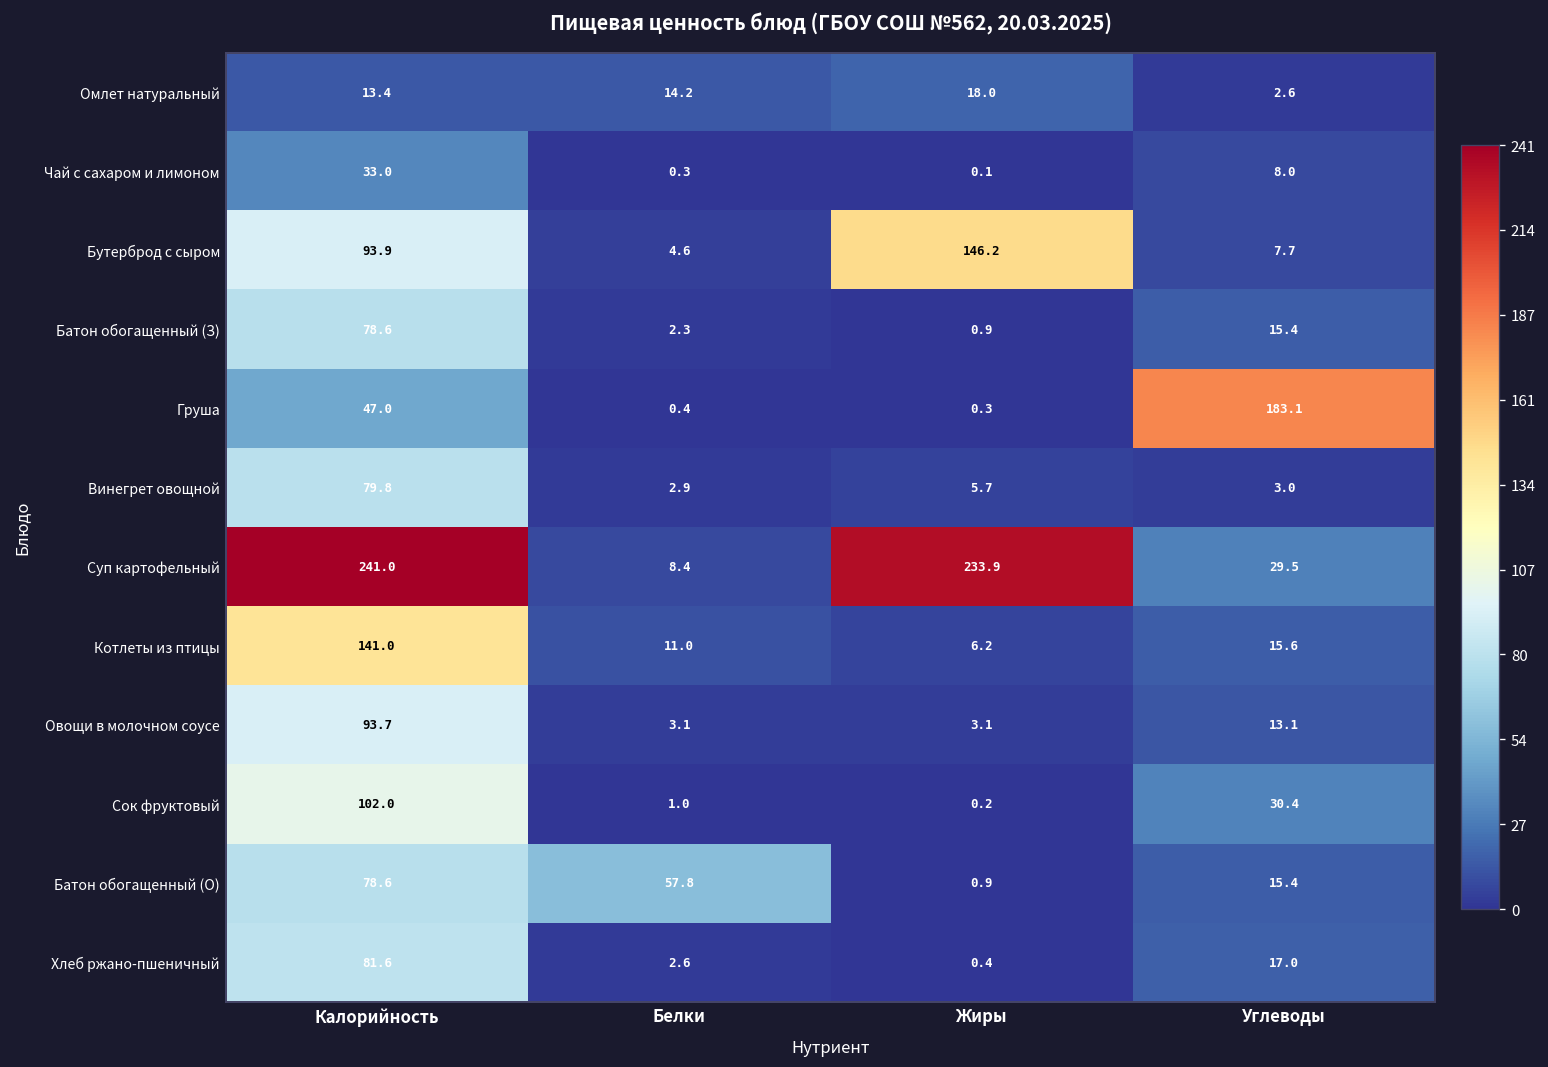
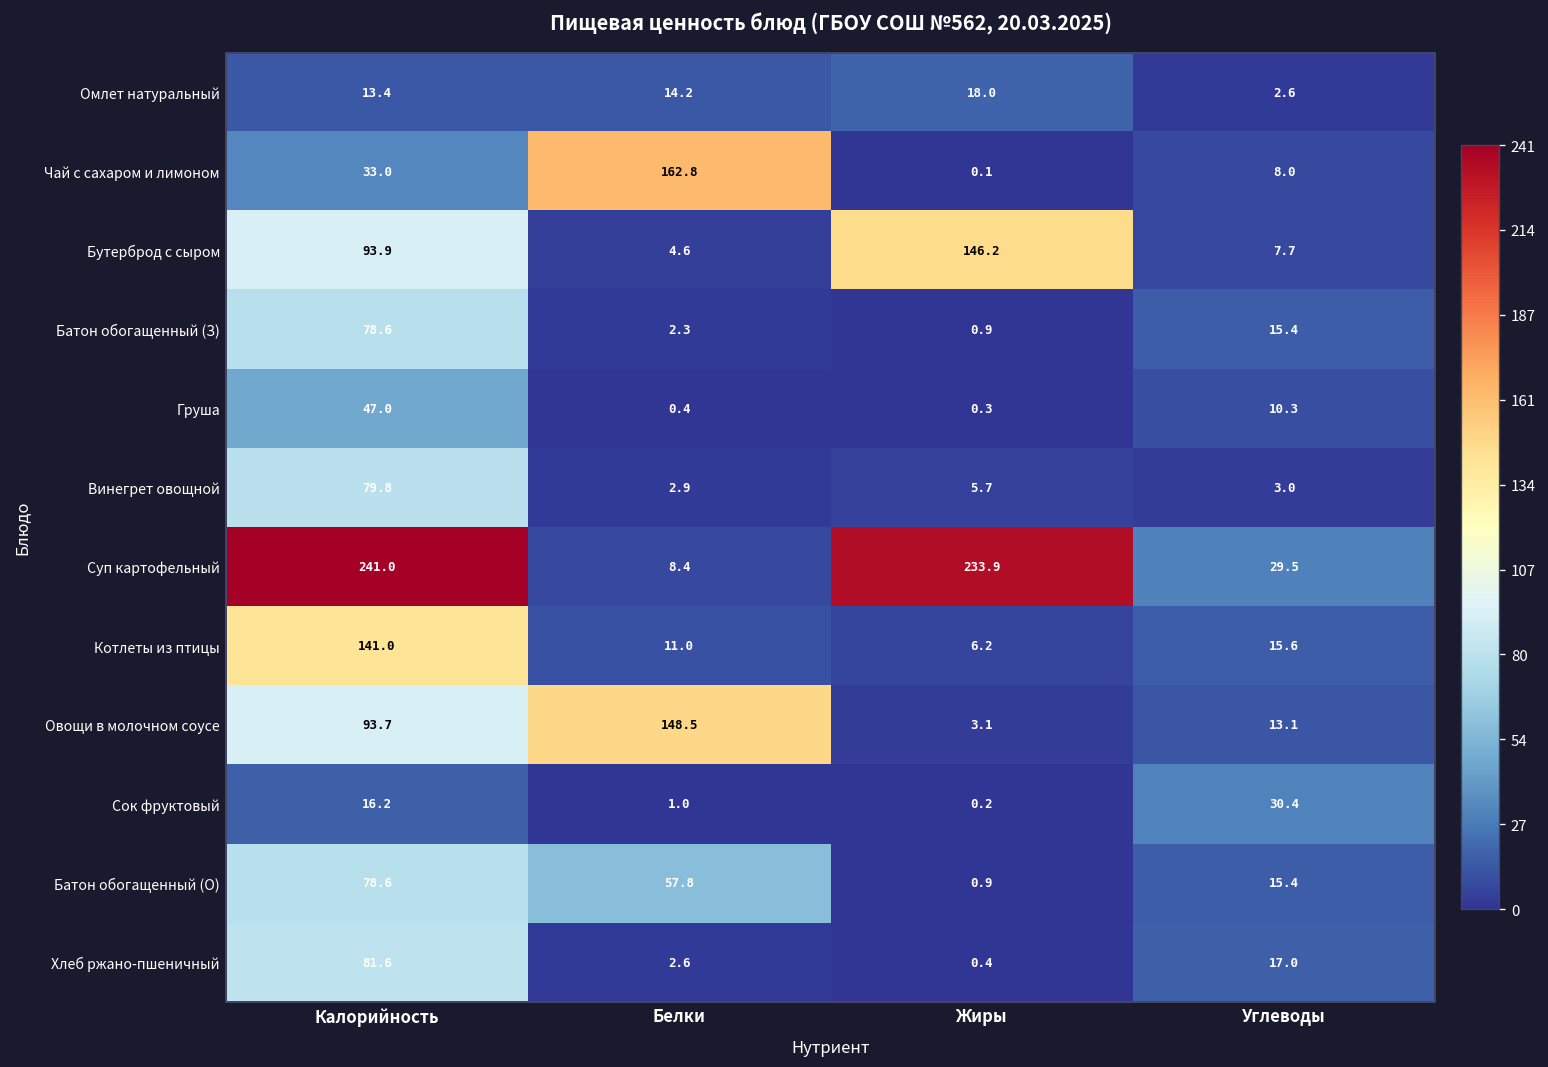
  {
    "Омлет натуральный": {
      "Калорийность": 13.4,
      "Белки": 14.2,
      "Жиры": 18.0,
      "Углеводы": 2.6
    },
    "Чай с сахаром и лимоном": {
      "Калорийность": 33.0,
-     "Белки": 0.3,
+     "Белки": 162.8,
      "Жиры": 0.1,
      "Углеводы": 8.0
    },
    "Бутерброд с сыром": {
      "Калорийность": 93.9,
      "Белки": 4.6,
      "Жиры": 146.2,
      "Углеводы": 7.7
    },
    "Батон обогащенный (З)": {
      "Калорийность": 78.6,
      "Белки": 2.3,
      "Жиры": 0.9,
      "Углеводы": 15.4
    },
    "Груша": {
      "Калорийность": 47.0,
      "Белки": 0.4,
      "Жиры": 0.3,
-     "Углеводы": 183.1
+     "Углеводы": 10.3
    },
    "Винегрет овощной": {
      "Калорийность": 79.8,
      "Белки": 2.9,
      "Жиры": 5.7,
      "Углеводы": 3.0
    },
    "Суп картофельный": {
      "Калорийность": 241.0,
      "Белки": 8.4,
      "Жиры": 233.9,
      "Углеводы": 29.5
    },
    "Котлеты из птицы": {
      "Калорийность": 141.0,
      "Белки": 11.0,
      "Жиры": 6.2,
      "Углеводы": 15.6
    },
    "Овощи в молочном соусе": {
      "Калорийность": 93.7,
-     "Белки": 3.1,
+     "Белки": 148.5,
      "Жиры": 3.1,
      "Углеводы": 13.1
    },
    "Сок фруктовый": {
-     "Калорийность": 102.0,
+     "Калорийность": 16.2,
      "Белки": 1.0,
      "Жиры": 0.2,
      "Углеводы": 30.4
    },
    "Батон обогащенный (О)": {
      "Калорийность": 78.6,
      "Белки": 57.8,
      "Жиры": 0.9,
      "Углеводы": 15.4
    },
    "Хлеб ржано-пшеничный": {
      "Калорийность": 81.6,
      "Белки": 2.6,
      "Жиры": 0.4,
      "Углеводы": 17.0
    }
  }
